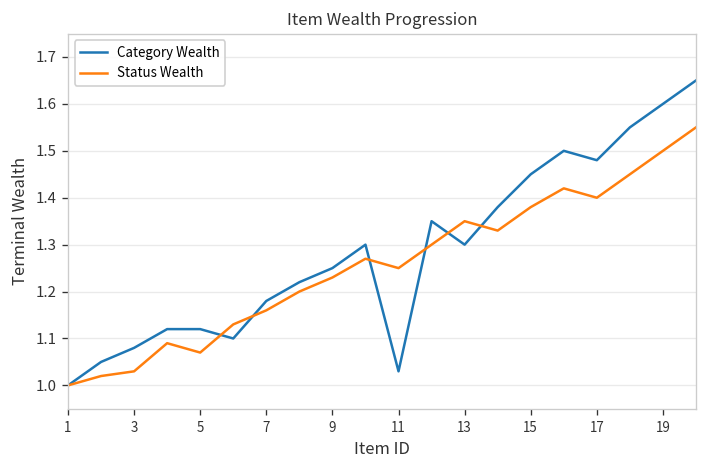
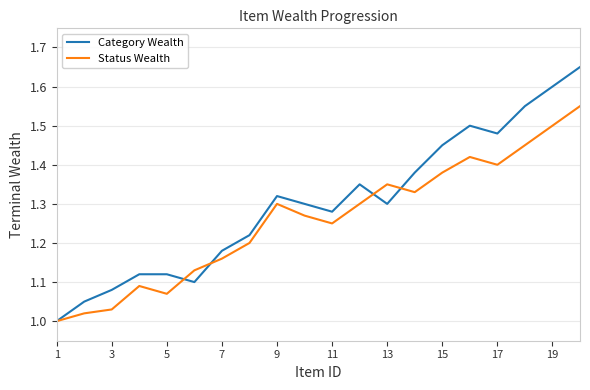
  {
    "Category Wealth": {
      "3": 1.08,
      "5": 1.12,
      "7": 1.18,
-     "9": 1.25,
-     "11": 1.03,
+     "9": 1.32,
+     "11": 1.28,
      "13": 1.30,
      "15": 1.45,
      "17": 1.48,
      "19": 1.60
    },
    "Status Wealth": {
      "3": 1.03,
      "5": 1.07,
      "7": 1.16,
-     "9": 1.23,
+     "9": 1.30,
      "11": 1.25,
      "13": 1.35,
      "15": 1.38,
      "17": 1.40,
      "19": 1.50
    }
  }
